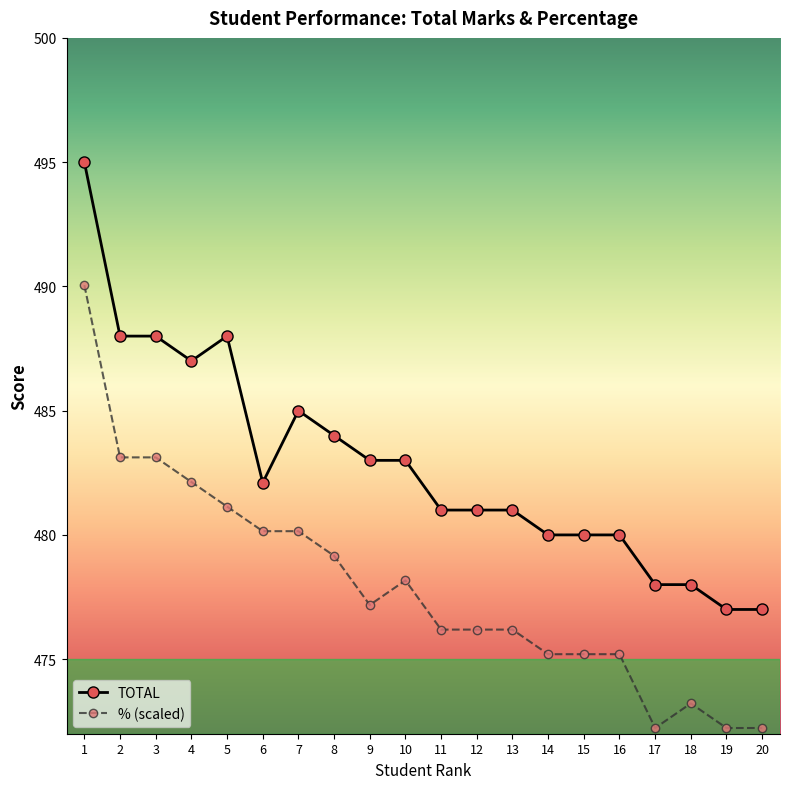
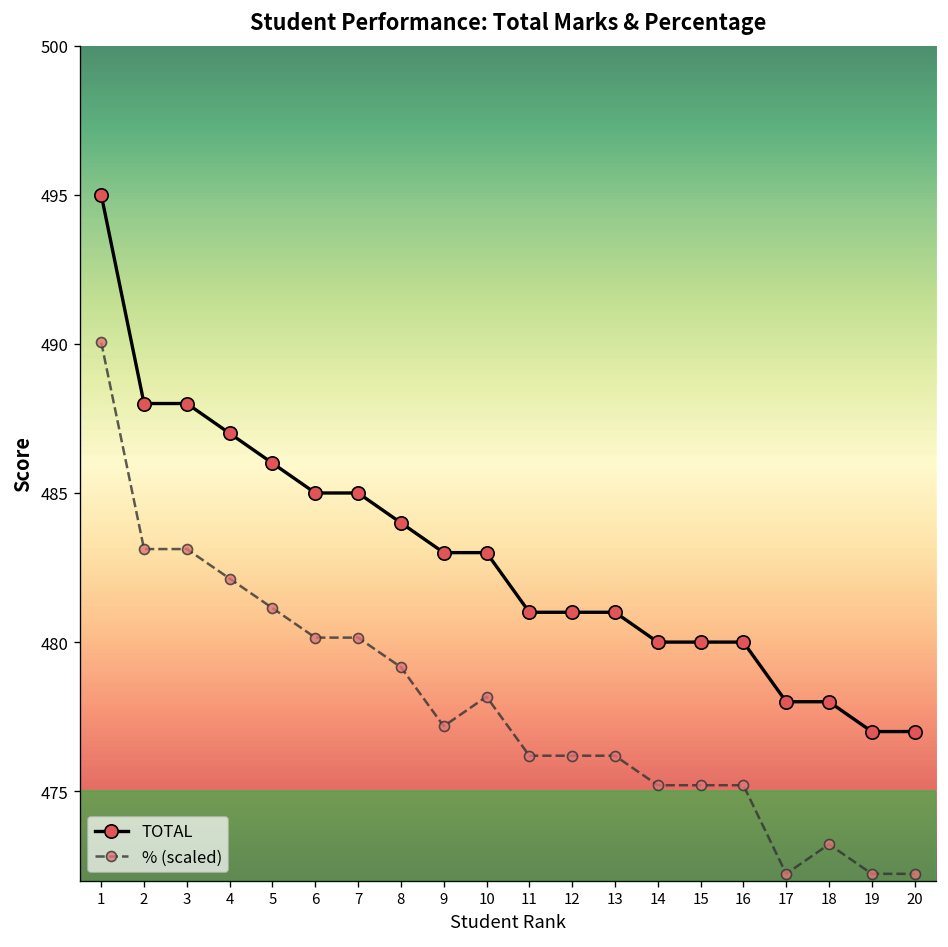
  {
    "TOTAL": {
      "1": 495.0,
      "2": 488.0,
      "3": 488.0,
      "4": 487.0,
-     "5": 488,
-     "6": 482.1,
+     "5": 486,
+     "6": 485.0,
      "7": 485.0,
      "8": 484.0,
      "9": 483.0,
      "10": 483.0,
      "11": 481.0,
      "12": 481.0,
      "13": 481.0,
      "14": 480.0,
      "15": 480.0,
      "16": 480.0,
      "17": 478.0,
      "18": 478.0,
      "19": 477.0,
      "20": 477.0
    },
    "% (scaled)": {
      "1": 490.1,
      "2": 483.1,
      "3": 483.1,
      "4": 482.1,
      "5": 481.1,
      "6": 480.2,
      "7": 480.2,
      "8": 479.2,
      "9": 477.2,
      "10": 478.2,
      "11": 476.2,
      "12": 476.2,
      "13": 476.2,
      "14": 475.2,
      "15": 475.2,
      "16": 475.2
    }
  }
